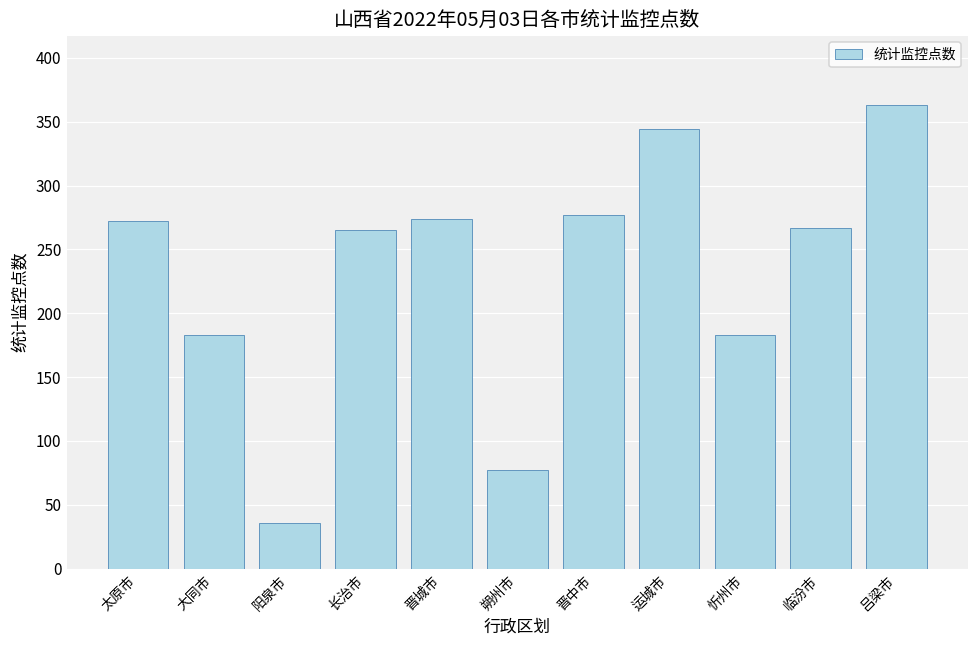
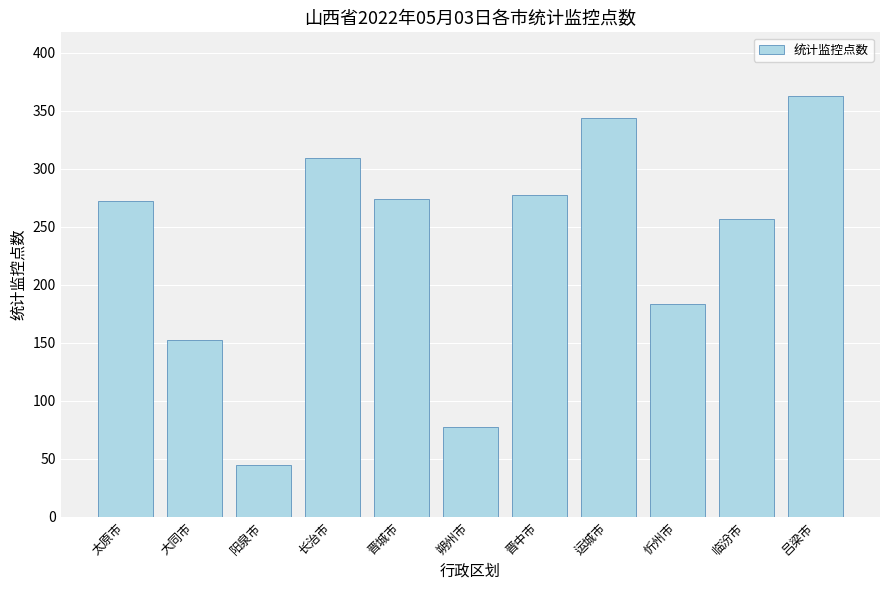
  {
    "太原市": 272,
-   "大同市": 183,
-   "阳泉市": 36,
-   "长治市": 265,
+   "大同市": 152,
+   "阳泉市": 45,
+   "长治市": 309,
    "晋城市": 274,
    "朔州市": 77,
    "晋中市": 277,
    "运城市": 344,
    "忻州市": 183,
-   "临汾市": 267,
+   "临汾市": 257,
    "吕梁市": 363
  }
